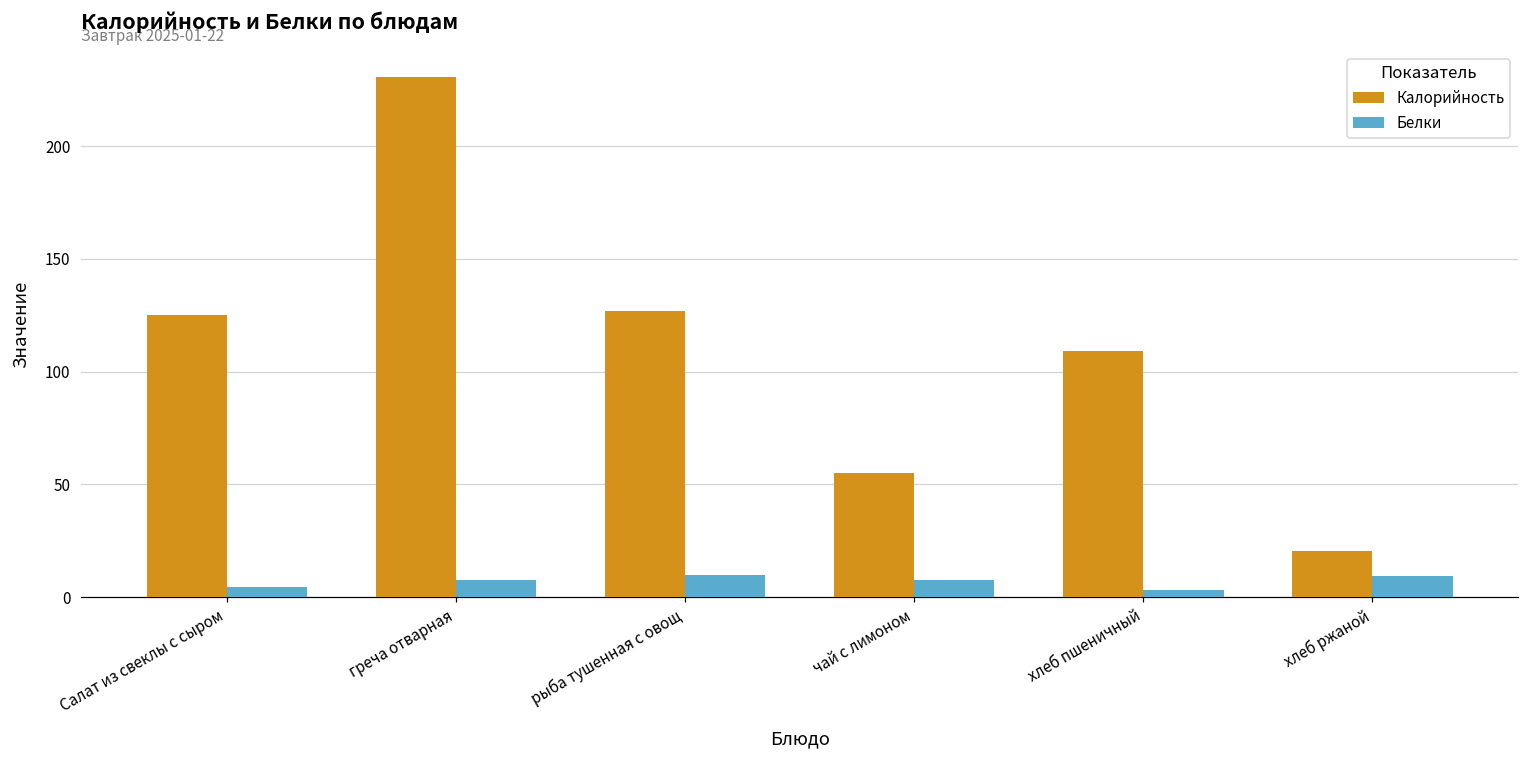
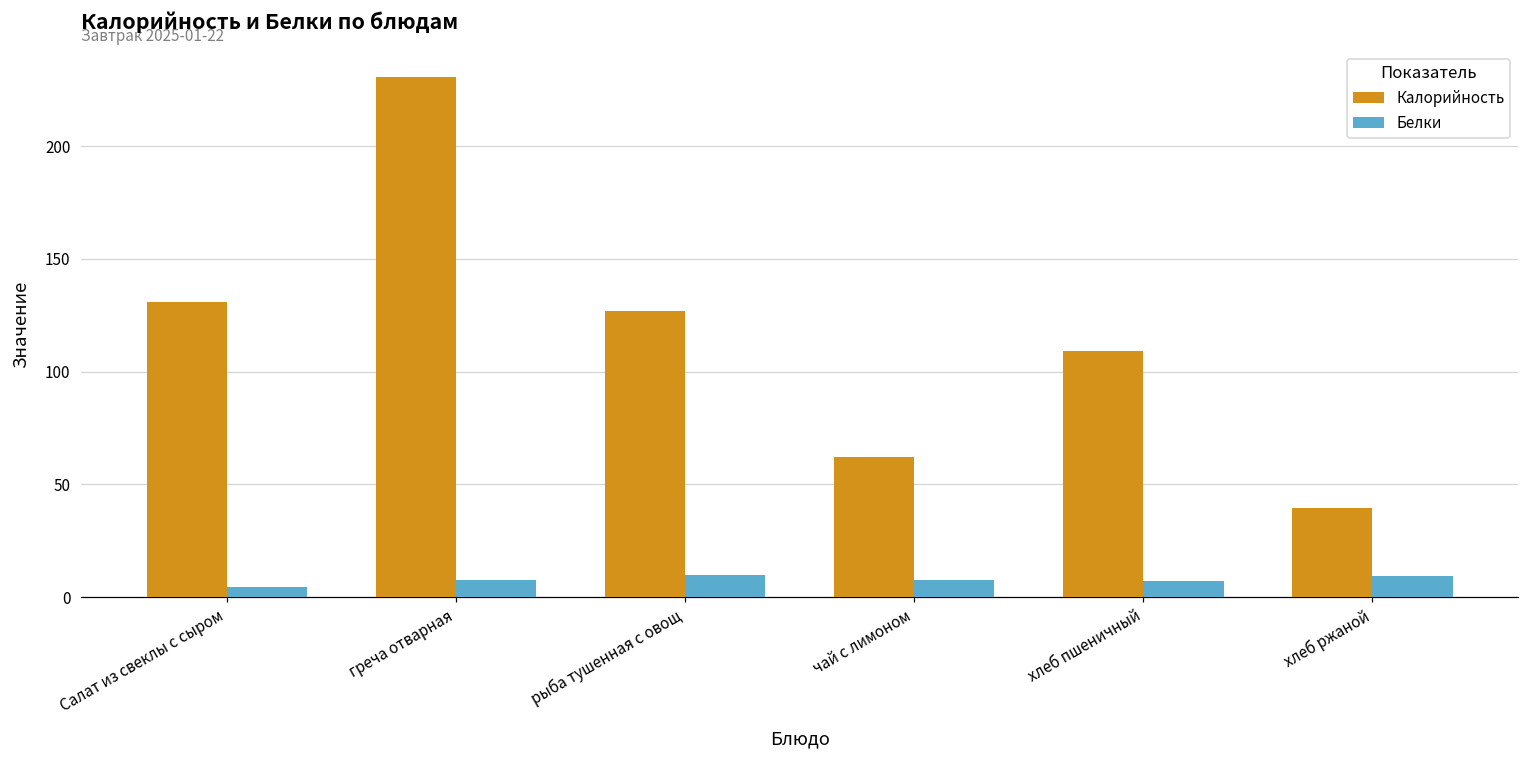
  {
    "Калорийность": {
-     "Салат из свеклы с сыром": 125,
+     "Салат из свеклы с сыром": 131,
      "греча отварная": 230,
      "рыба тушенная с овощ": 127,
-     "чай с лимоном": 55,
+     "чай с лимоном": 62,
      "хлеб пшеничный": 109,
-     "хлеб ржаной": 21
+     "хлеб ржаной": 40
    },
    "Белки": {
      "Салат из свеклы с сыром": 5,
      "греча отварная": 7,
      "рыба тушенная с овощ": 10,
      "чай с лимоном": 7,
-     "хлеб пшеничный": 3,
+     "хлеб пшеничный": 7,
      "хлеб ржаной": 10
    }
  }
